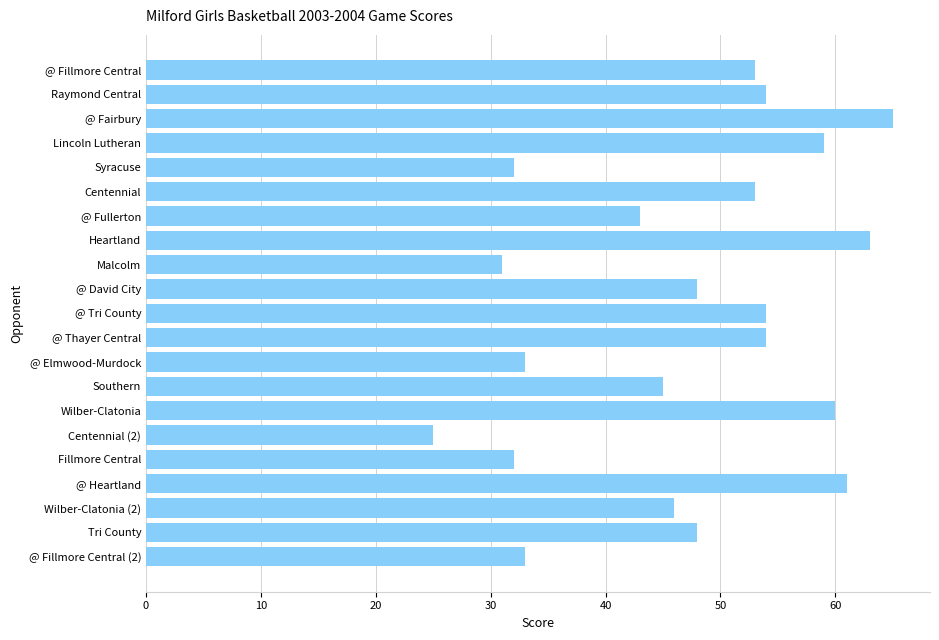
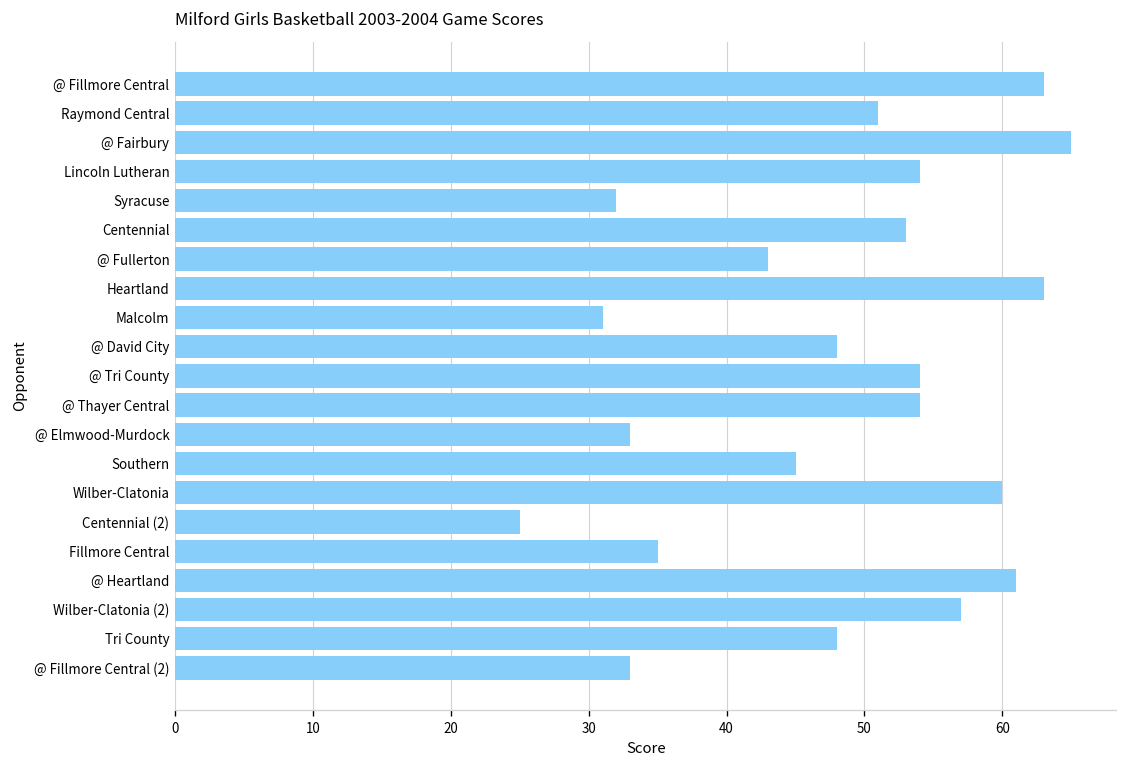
  {
-   "@ Fillmore Central": 53,
-   "Raymond Central": 54,
+   "@ Fillmore Central": 63,
+   "Raymond Central": 51,
    "@ Fairbury": 65,
-   "Lincoln Lutheran": 59,
+   "Lincoln Lutheran": 54,
    "Syracuse": 32,
    "Centennial": 53,
    "@ Fullerton": 43,
    "Heartland": 63,
    "Malcolm": 31,
    "@ David City": 48,
    "@ Tri County": 54,
    "@ Thayer Central": 54,
    "@ Elmwood-Murdock": 33,
    "Southern": 45,
    "Wilber-Clatonia": 60,
    "Centennial (2)": 25,
-   "Fillmore Central": 32,
+   "Fillmore Central": 35,
    "@ Heartland": 61,
-   "Wilber-Clatonia (2)": 46,
+   "Wilber-Clatonia (2)": 57,
    "Tri County": 48,
    "@ Fillmore Central (2)": 33
  }
